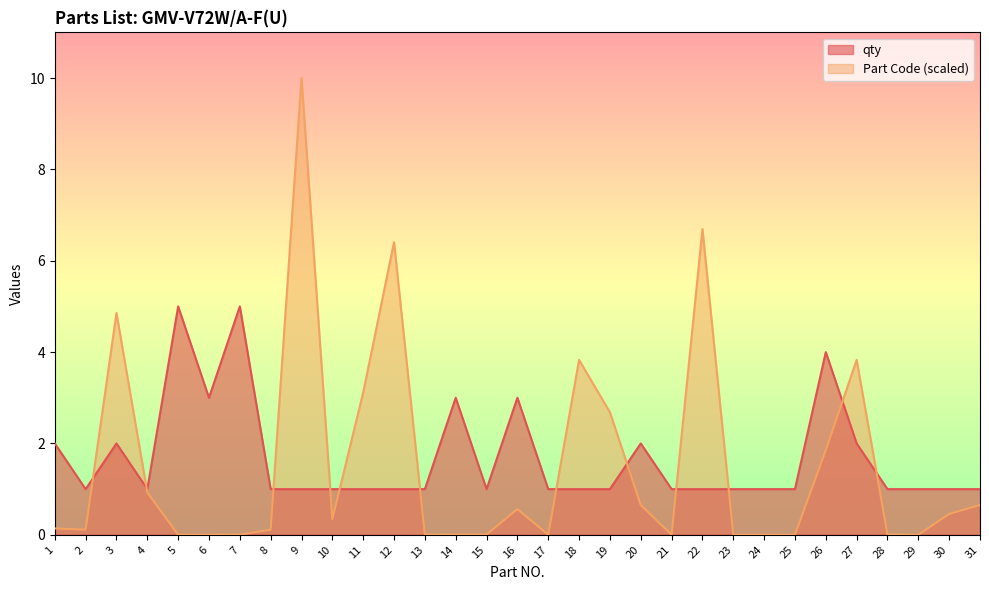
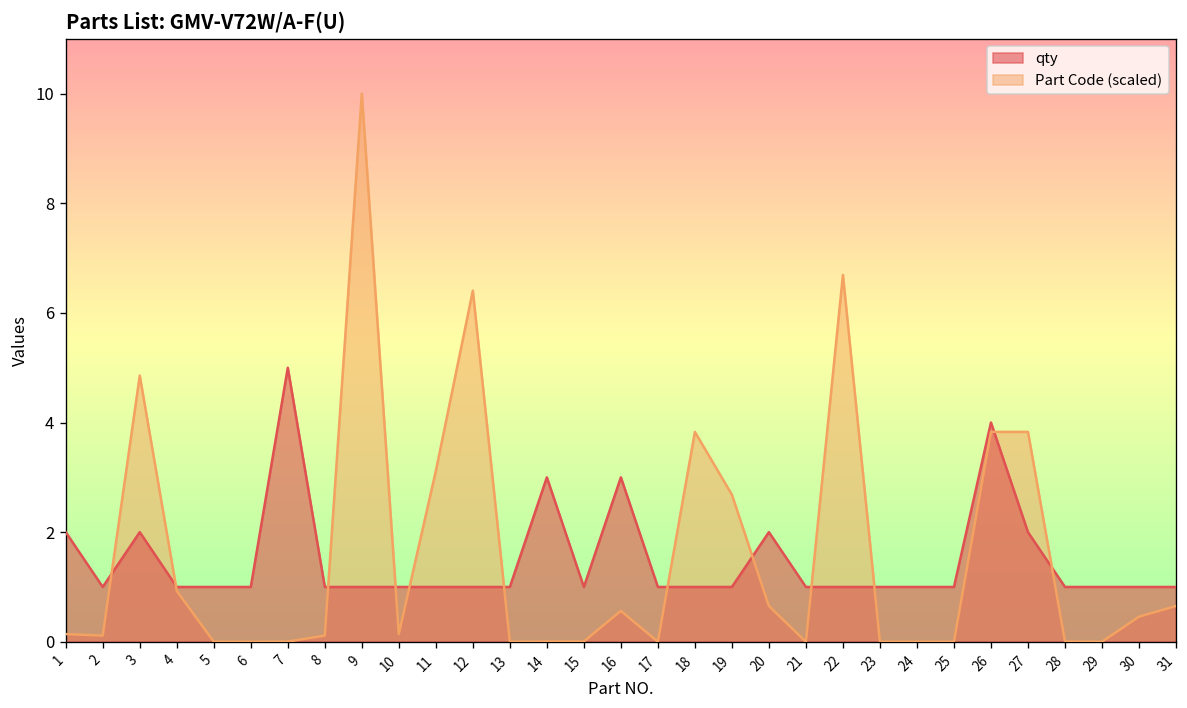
  {
    "qty": {
      "1": 2,
      "2": 1,
      "3": 2,
      "4": 1,
-     "5": 5,
-     "6": 3,
+     "5": 1,
+     "6": 1,
      "7": 5,
      "8": 1,
      "9": 1,
      "10": 1,
      "11": 1,
      "12": 1,
      "13": 1,
      "14": 3,
      "15": 1,
      "16": 3,
      "17": 1,
      "18": 1,
      "19": 1,
      "20": 2,
      "21": 1,
      "22": 1,
      "23": 1,
      "24": 1,
      "25": 1,
      "26": 4,
      "27": 2,
      "28": 1,
      "29": 1,
      "30": 1,
      "31": 1
    },
    "Part Code (scaled)": {
      "1": 0.1,
      "2": 0.1,
      "3": 4.9,
      "4": 0.9,
      "5": 0.0,
      "6": 0.0,
      "7": 0.0,
      "8": 0.1,
      "9": 10.0,
-     "10": 0.3,
+     "10": 0.1,
      "11": 3.1,
      "12": 6.4,
      "13": 0.0,
      "14": 0.0,
      "15": 0.0,
      "16": 0.6,
      "17": 0.0,
      "18": 3.8,
      "19": 2.7,
      "20": 0.7,
      "21": 0.0,
      "22": 6.7,
      "23": 0.0,
      "24": 0.0,
      "25": 0.0,
-     "26": 1.9,
+     "26": 3.8,
      "27": 3.8,
      "28": 0.0,
      "29": 0.0,
      "30": 0.5,
      "31": 0.7
    }
  }
